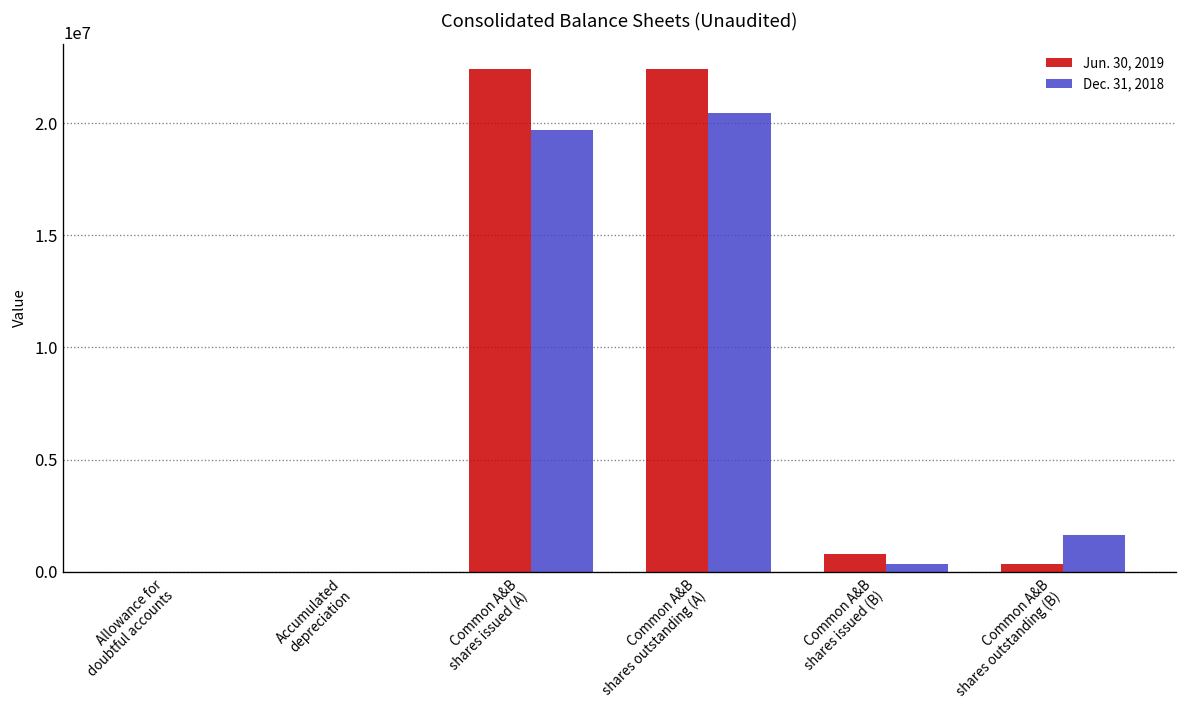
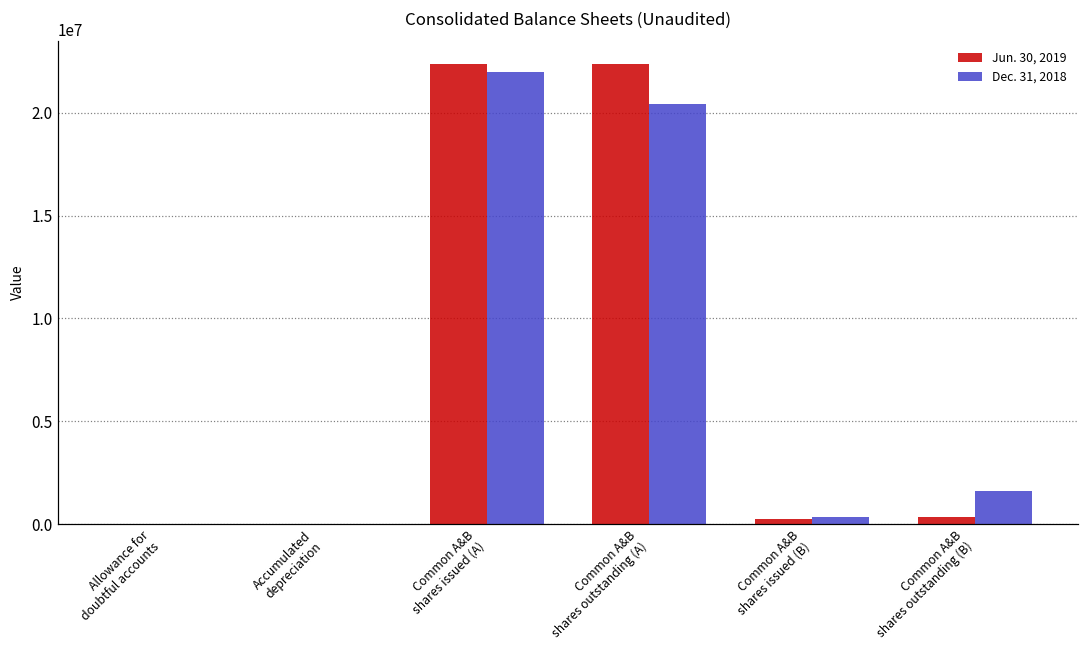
  {
    "Jun. 30, 2019": {
      "Common A&B shares issued (A)": 22400000,
      "Common A&B shares outstanding (A)": 22400000,
-     "Common A&B shares issued (B)": 800000,
+     "Common A&B shares issued (B)": 300000,
      "Common A&B shares outstanding (B)": 400000
    },
    "Dec. 31, 2018": {
-     "Common A&B shares issued (A)": 19700000,
+     "Common A&B shares issued (A)": 22000000,
      "Common A&B shares outstanding (A)": 20400000,
      "Common A&B shares issued (B)": 300000,
      "Common A&B shares outstanding (B)": 1600000
    }
  }
